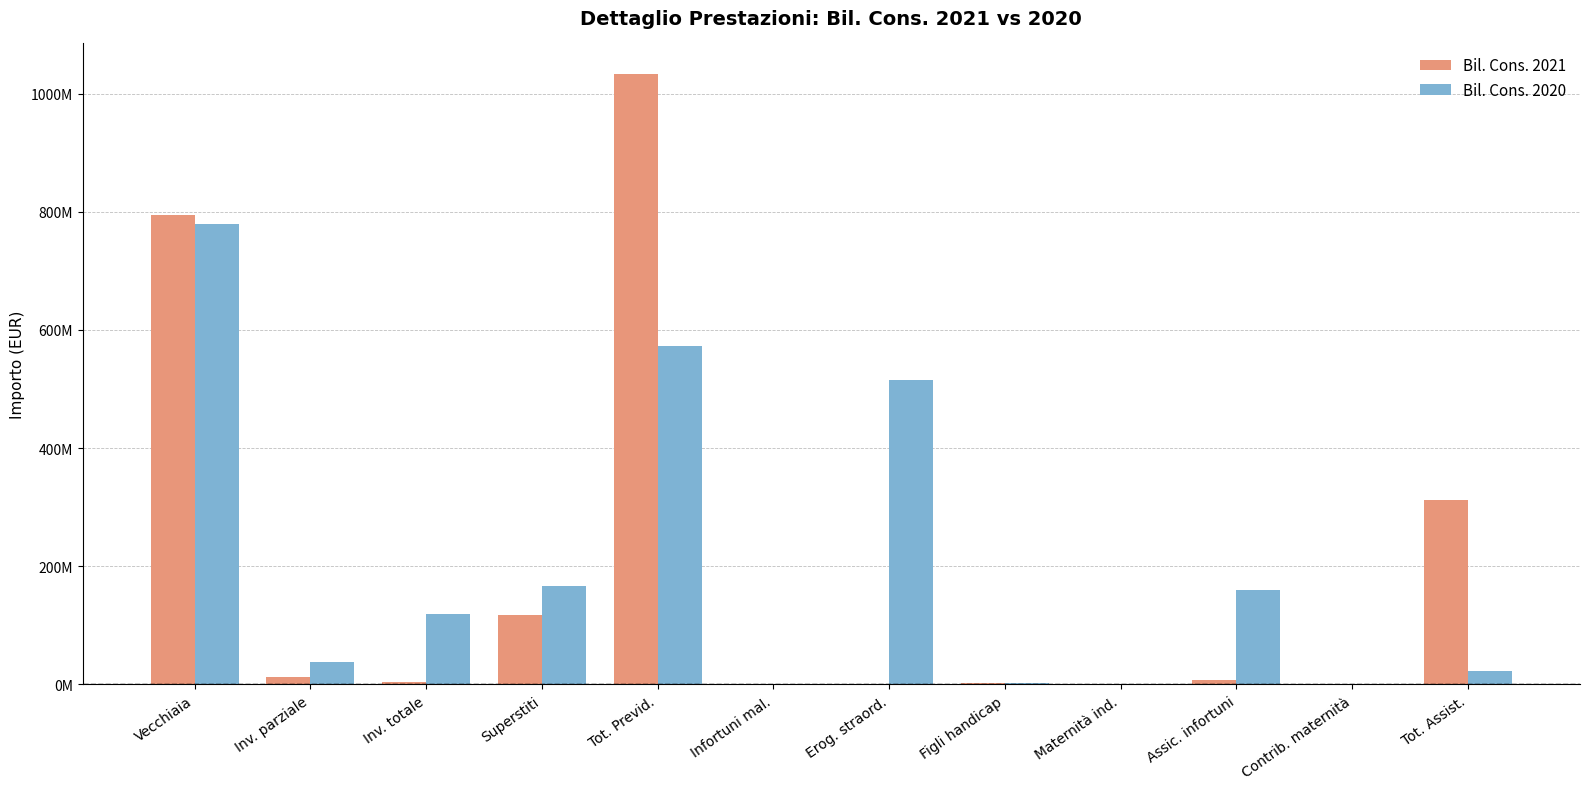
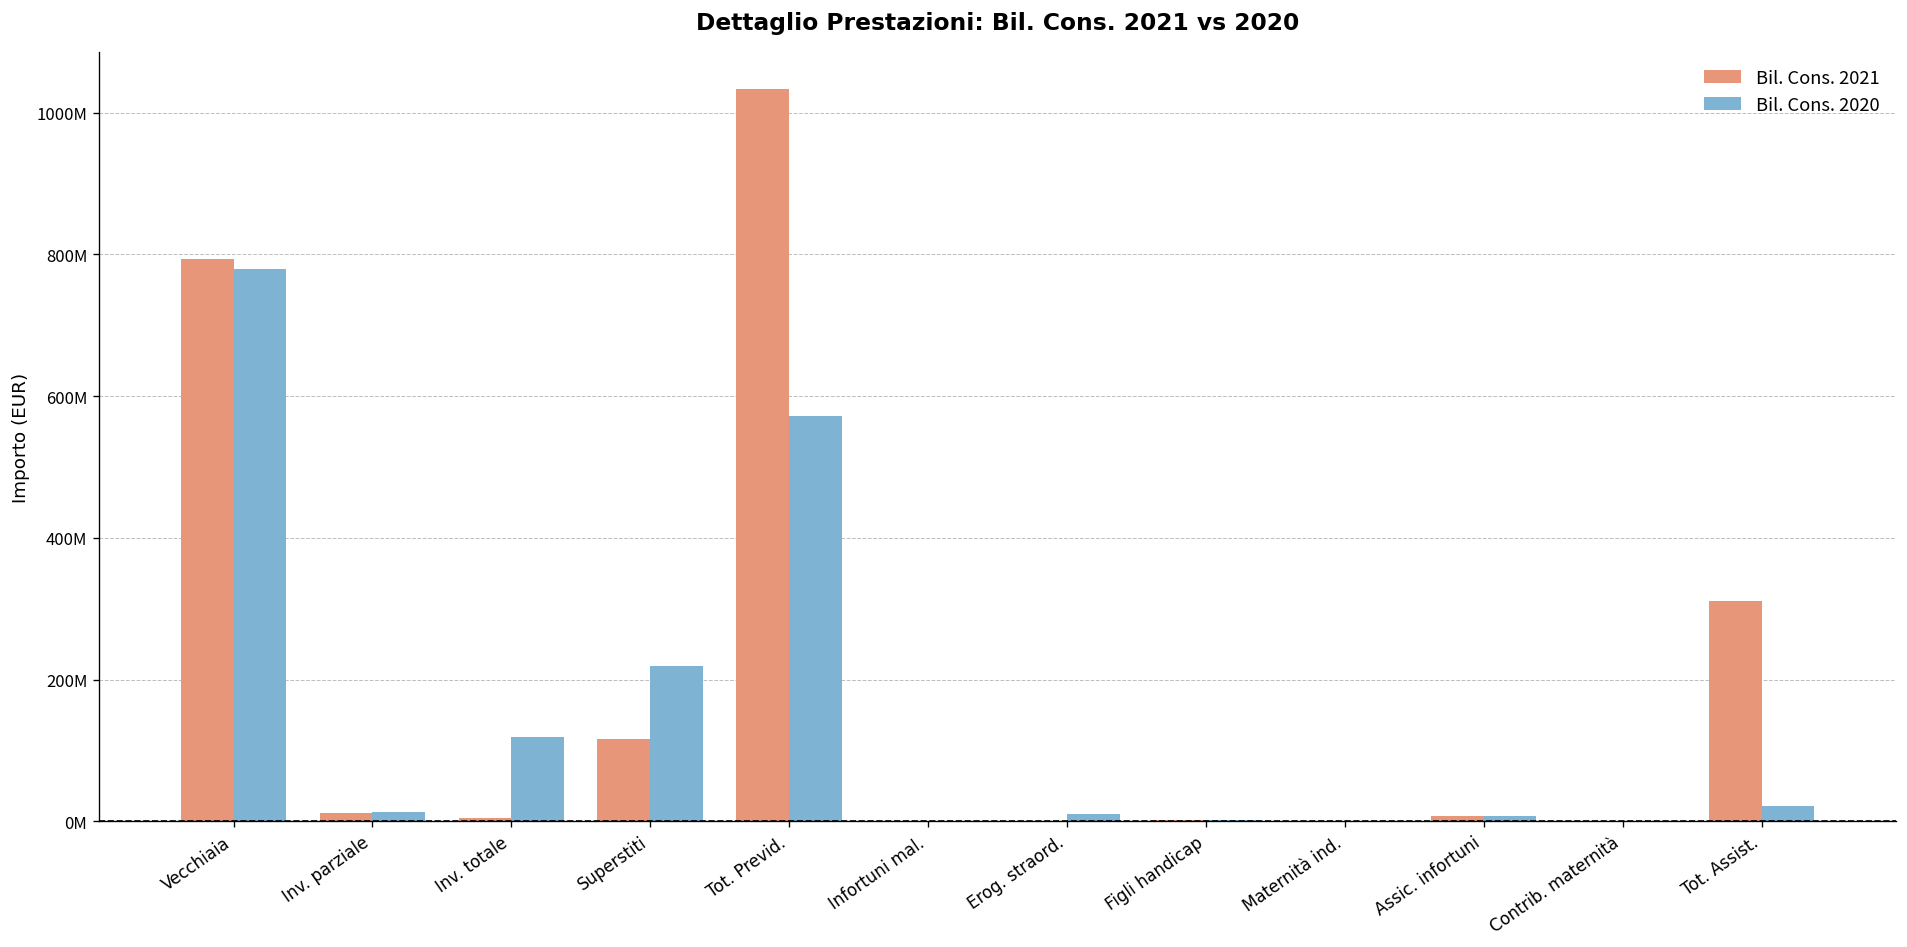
  {
    "Bil. Cons. 2021": {
      "Vecchiaia": 790000000,
      "Inv. parziale": 10000000,
      "Inv. totale": 0,
      "Superstiti": 120000000,
      "Tot. Previd.": 1030000000,
      "Assic. infortuni": 10000000,
      "Tot. Assist.": 310000000
    },
    "Bil. Cons. 2020": {
      "Vecchiaia": 780000000,
-     "Inv. parziale": 40000000,
+     "Inv. parziale": 10000000,
      "Inv. totale": 120000000,
-     "Superstiti": 170000000,
+     "Superstiti": 220000000,
      "Tot. Previd.": 570000000,
      "Infortuni mal.": 0,
-     "Erog. straord.": 520000000,
-     "Assic. infortuni": 160000000,
+     "Erog. straord.": 10000000,
+     "Assic. infortuni": 10000000,
      "Tot. Assist.": 20000000
    }
  }
